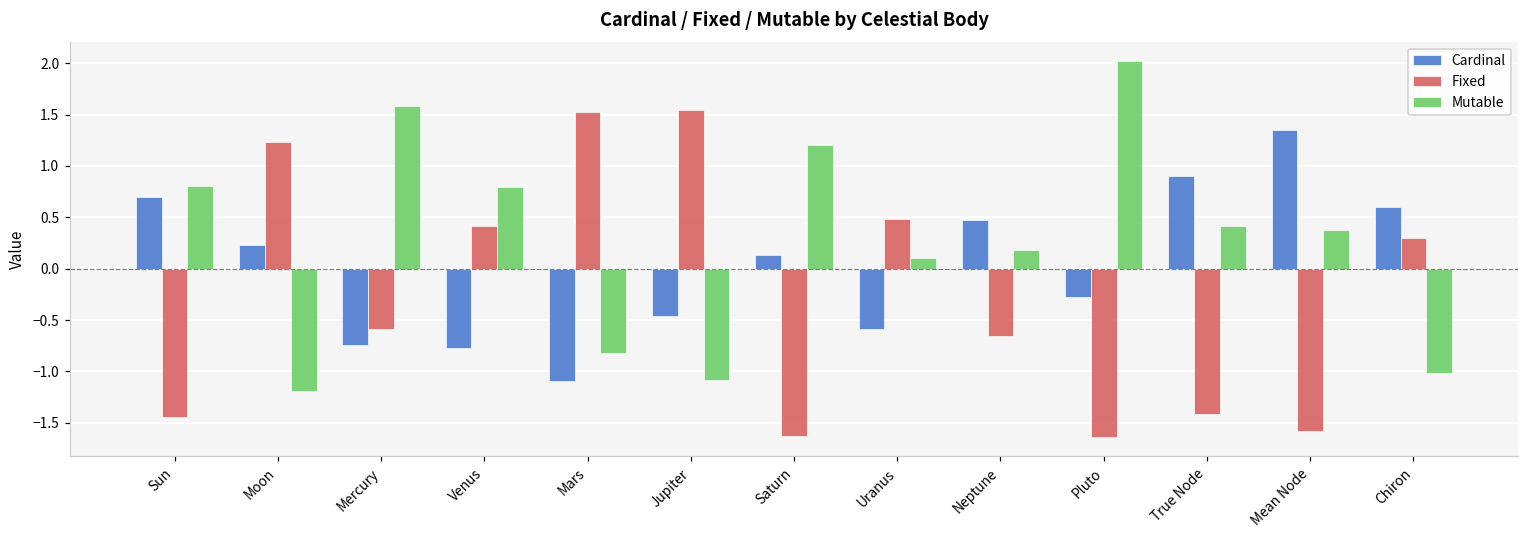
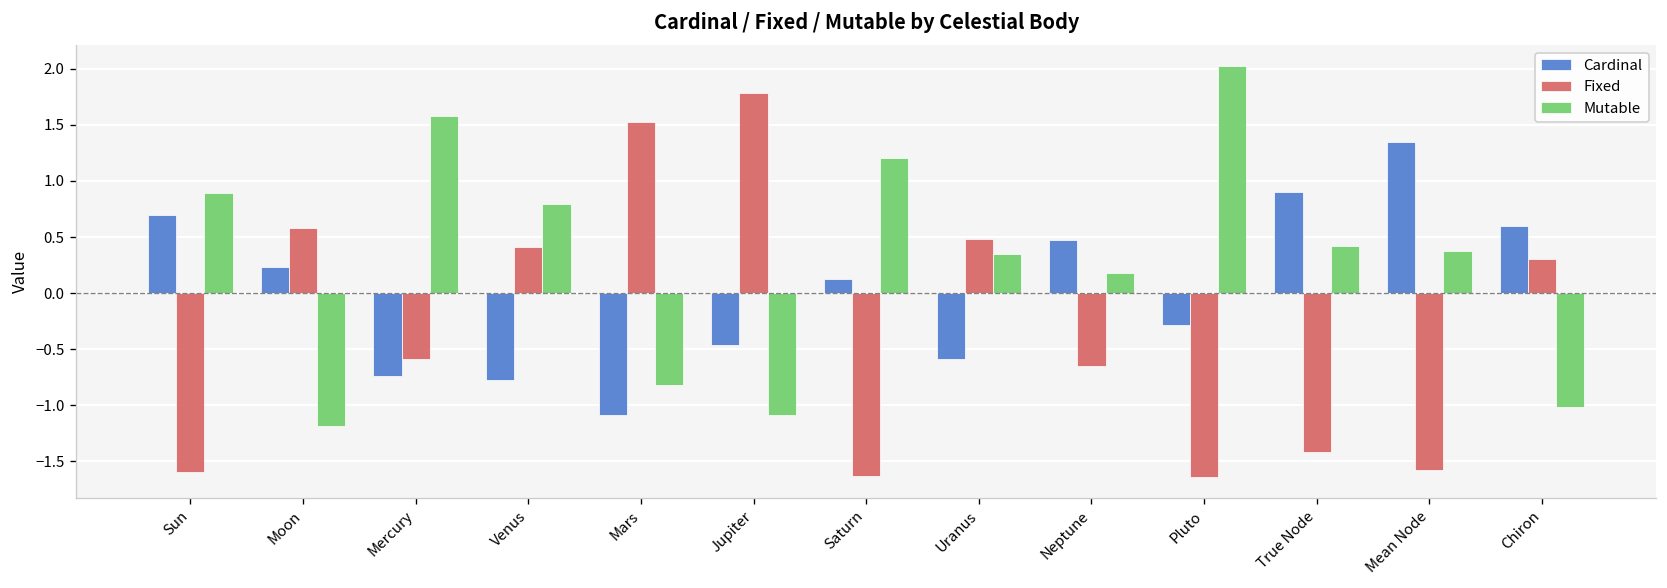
  {
    "Cardinal": {
      "Sun": 0.7,
      "Moon": 0.2,
      "Mercury": -0.7,
      "Venus": -0.8,
      "Mars": -1.1,
      "Jupiter": -0.5,
      "Saturn": 0.1,
      "Uranus": -0.6,
      "Neptune": 0.5,
      "Pluto": -0.3,
      "True Node": 0.9,
      "Mean Node": 1.3,
      "Chiron": 0.6
    },
    "Fixed": {
-     "Sun": -1.4,
-     "Moon": 1.2,
+     "Sun": -1.6,
+     "Moon": 0.6,
      "Mercury": -0.6,
      "Venus": 0.4,
      "Mars": 1.5,
-     "Jupiter": 1.5,
+     "Jupiter": 1.8,
      "Saturn": -1.6,
      "Uranus": 0.5,
      "Neptune": -0.7,
      "Pluto": -1.6,
      "True Node": -1.4,
      "Mean Node": -1.6,
      "Chiron": 0.3
    },
    "Mutable": {
-     "Sun": 0.8,
+     "Sun": 0.9,
      "Moon": -1.2,
      "Mercury": 1.6,
      "Venus": 0.8,
      "Mars": -0.8,
      "Jupiter": -1.1,
      "Saturn": 1.2,
-     "Uranus": 0.1,
+     "Uranus": 0.3,
      "Neptune": 0.2,
      "Pluto": 2.0,
      "True Node": 0.4,
      "Mean Node": 0.4,
      "Chiron": -1.0
    }
  }
